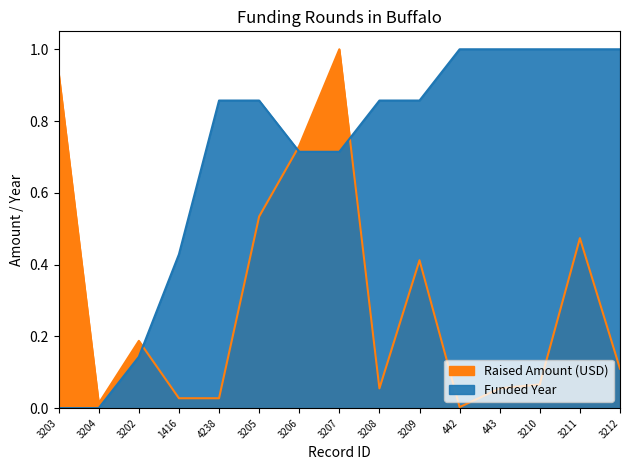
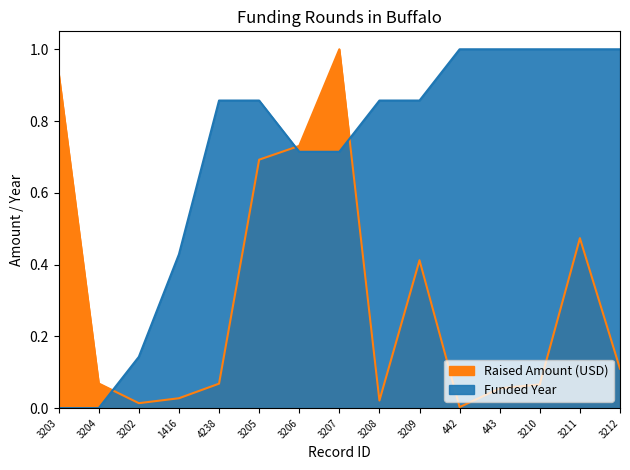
  {
    "Raised Amount (USD)": {
      "3203": 0.93,
-     "3204": 0.01,
-     "3202": 0.19,
+     "3204": 0.07,
+     "3202": 0.01,
      "1416": 0.03,
-     "4238": 0.03,
-     "3205": 0.53,
+     "4238": 0.07,
+     "3205": 0.69,
      "3206": 0.73,
      "3207": 1.00,
-     "3208": 0.05,
+     "3208": 0.02,
      "3209": 0.41,
      "442": 0.00,
      "3211": 0.47,
      "3212": 0.11
    },
    "Funded Year": {
      "3203": 0.00,
      "3204": 0.00,
      "3202": 0.14,
      "1416": 0.43,
      "4238": 0.86,
      "3205": 0.86,
      "3206": 0.71,
      "3207": 0.71,
      "3208": 0.86,
      "3209": 0.86,
      "442": 1.00,
      "443": 1.00,
      "3210": 1.00,
      "3211": 1.00,
      "3212": 1.00
    }
  }
